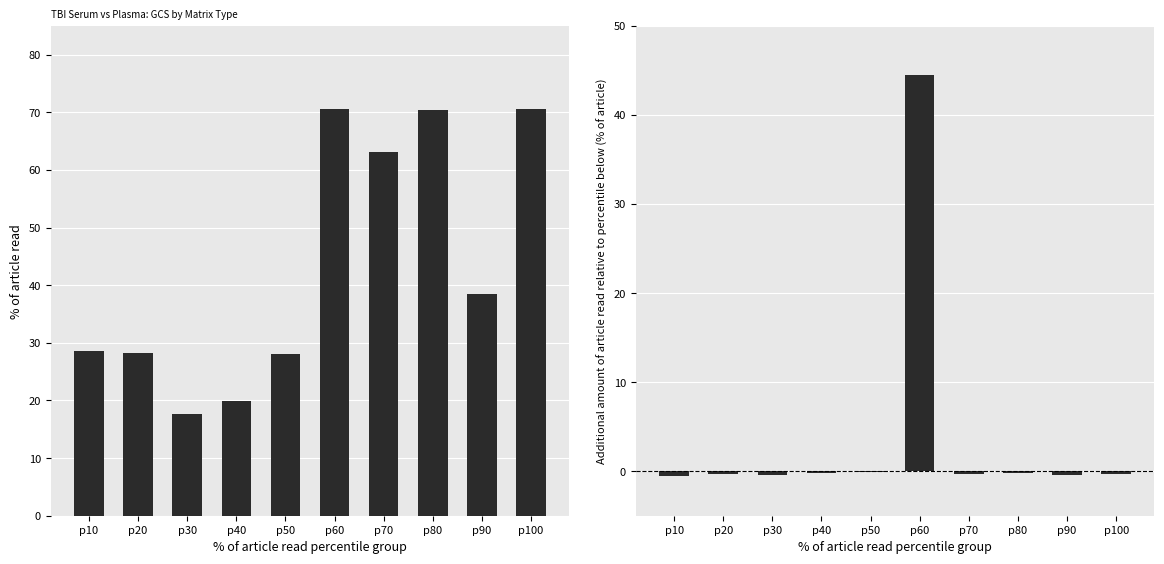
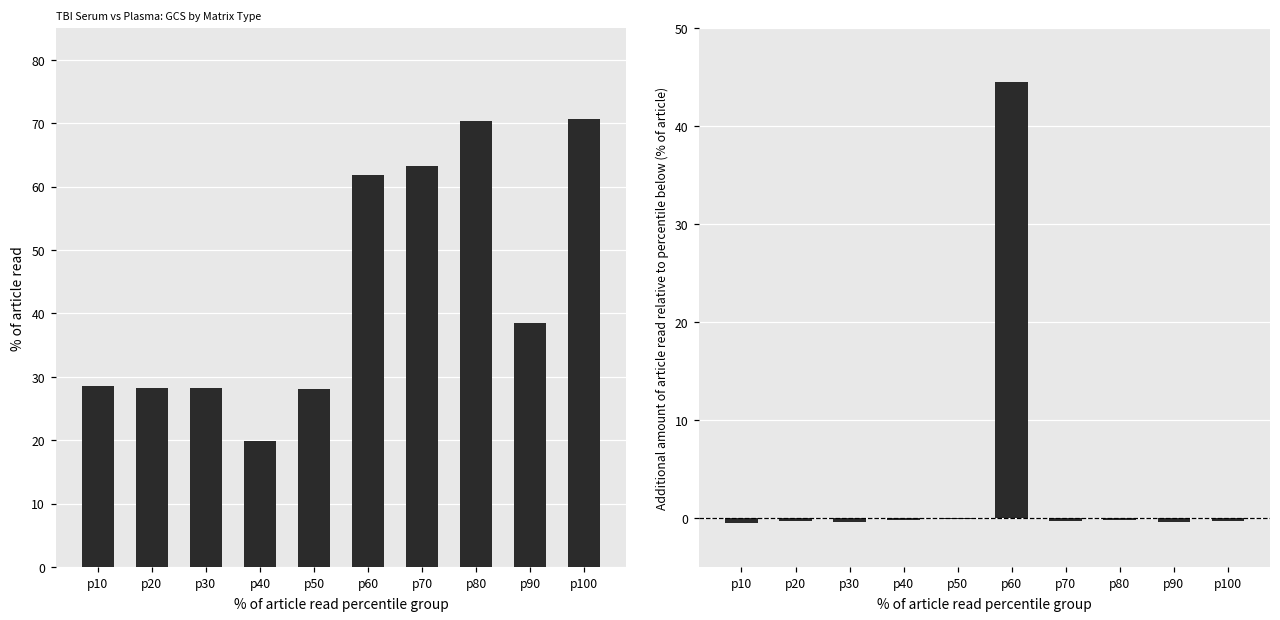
  {
    "TBI Serum vs Plasma: GCS by Matrix Type": {
      "p10": 29,
      "p20": 28,
-     "p30": 18,
+     "p30": 28,
      "p40": 20,
      "p50": 28,
-     "p60": 71,
+     "p60": 62,
      "p70": 63,
      "p80": 70,
      "p90": 38,
      "p100": 71
    }
  }
